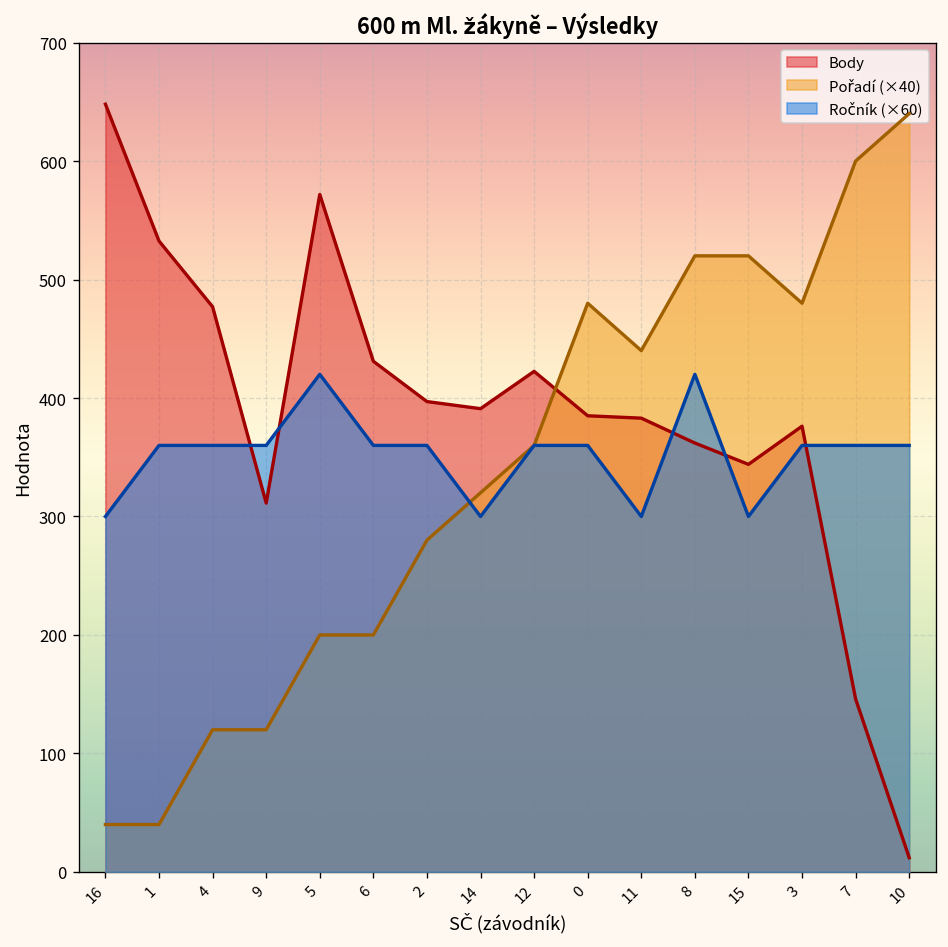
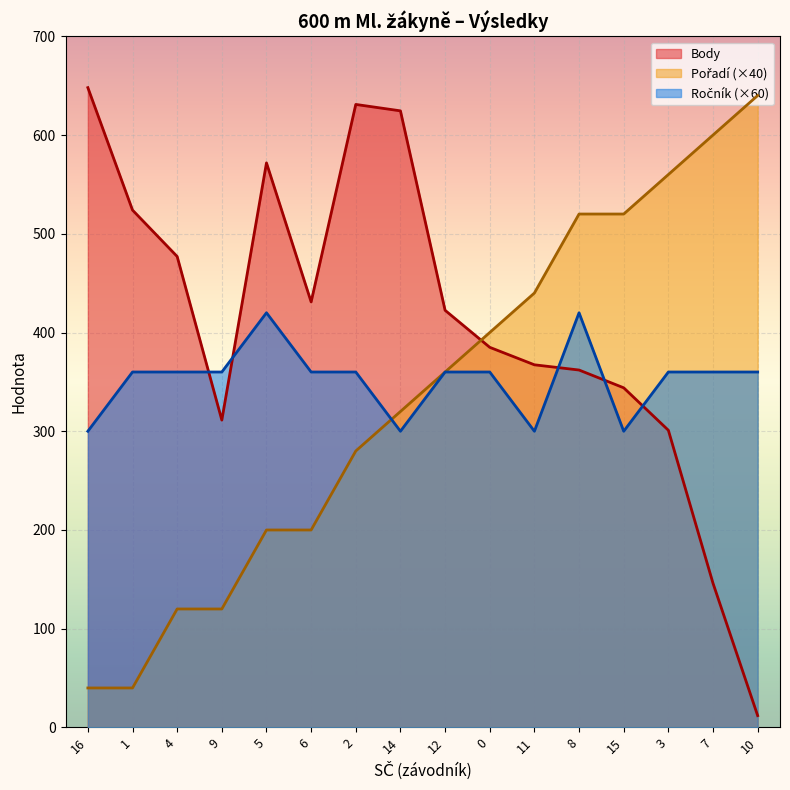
  {
    "Body": {
      "16": 650,
-     "1": 530,
+     "1": 520,
      "4": 480,
      "9": 310,
      "5": 570,
      "6": 430,
-     "2": 400,
-     "14": 390,
+     "2": 630,
+     "14": 620,
      "12": 420,
      "0": 390,
-     "11": 380,
+     "11": 370,
      "8": 360,
      "15": 340,
-     "3": 380,
+     "3": 300,
      "7": 150,
      "10": 10
    },
    "Pořadí (×40)": {
      "16": 40,
      "1": 40,
      "4": 120,
      "9": 120,
      "5": 200,
      "6": 200,
      "2": 280,
      "14": 320,
-     "0": 480,
+     "0": 400,
      "11": 440,
      "8": 520,
      "15": 520,
-     "3": 480,
+     "3": 560,
      "7": 600
    },
    "Ročník (×60)": {
      "16": 300,
      "1": 360,
      "4": 360,
      "9": 360,
      "5": 420,
      "6": 360,
      "2": 360,
      "14": 300,
      "0": 360,
      "11": 300,
      "8": 420,
      "15": 300,
      "3": 360,
      "7": 360,
      "10": 360
    }
  }
